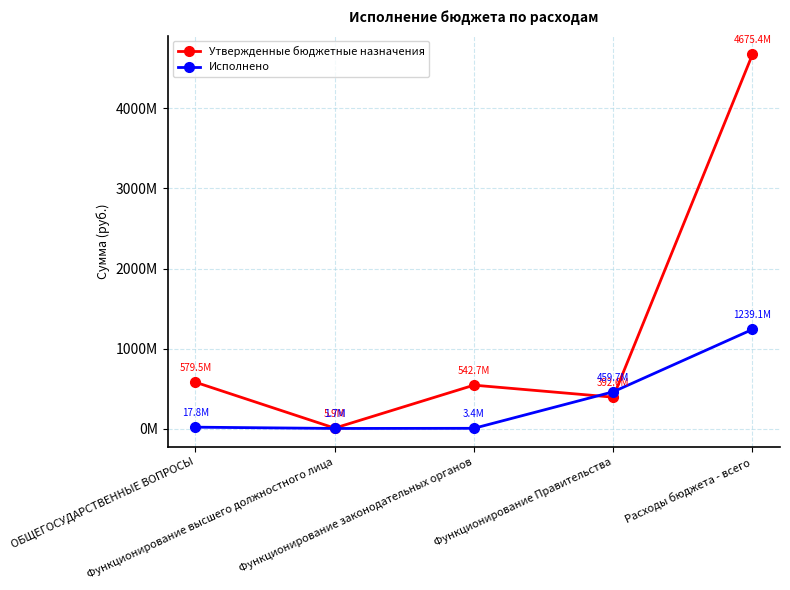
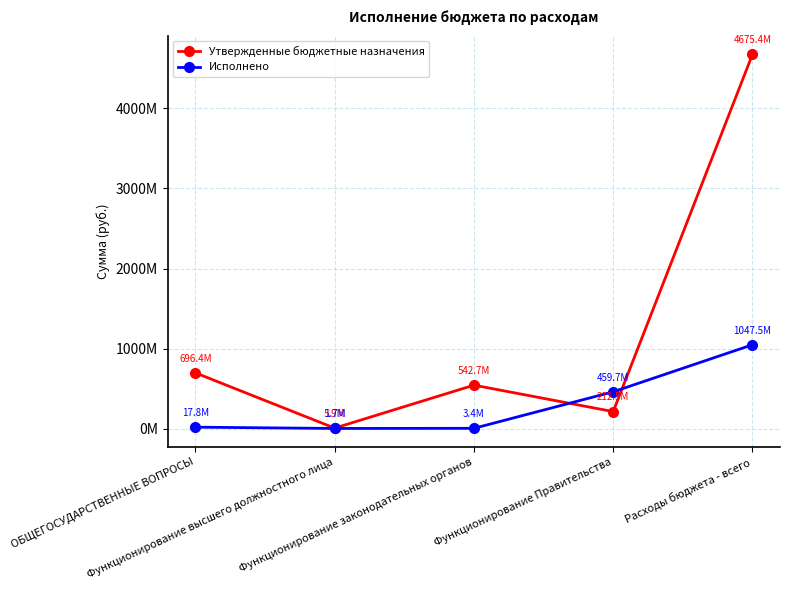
  {
    "Утвержденные бюджетные назначения": {
-     "ОБЩЕГОСУДАРСТВЕННЫЕ ВОПРОСЫ": "579.5M",
+     "ОБЩЕГОСУДАРСТВЕННЫЕ ВОПРОСЫ": "696.4M",
      "Функционирование законодательных органов": "542.7M",
-     "Функционирование Правительства": "392.6M",
+     "Функционирование Правительства": "212.5M",
      "Расходы бюджета - всего": "4675.4M"
    },
    "Исполнено": {
      "ОБЩЕГОСУДАРСТВЕННЫЕ ВОПРОСЫ": "17.8M",
      "Функционирование законодательных органов": "3.4M",
      "Функционирование Правительства": "459.7M",
-     "Расходы бюджета - всего": "1239.1M"
+     "Расходы бюджета - всего": "1047.5M"
    }
  }
